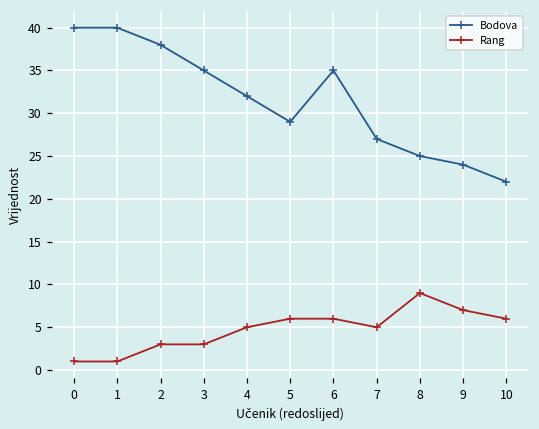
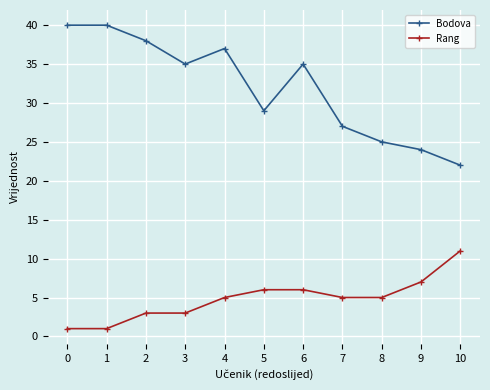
  {
    "Bodova": {
      "0": 40,
      "1": 40,
      "2": 38,
      "3": 35,
-     "4": 32,
+     "4": 37,
      "5": 29,
      "6": 35,
      "7": 27,
      "8": 25,
      "9": 24,
      "10": 22
    },
    "Rang": {
      "0": 1,
      "1": 1,
      "2": 3,
      "3": 3,
      "4": 5,
      "5": 6,
      "6": 6,
      "7": 5,
-     "8": 9,
+     "8": 5,
      "9": 7,
-     "10": 6
+     "10": 11
    }
  }
